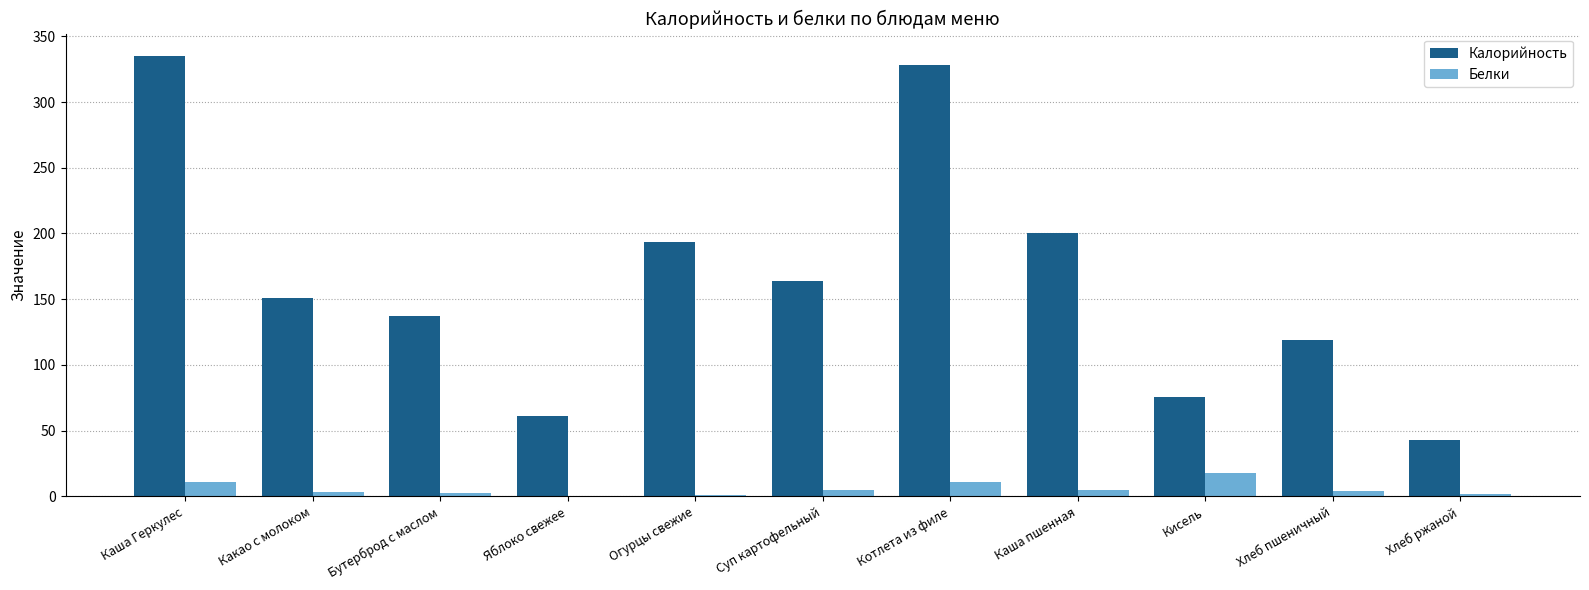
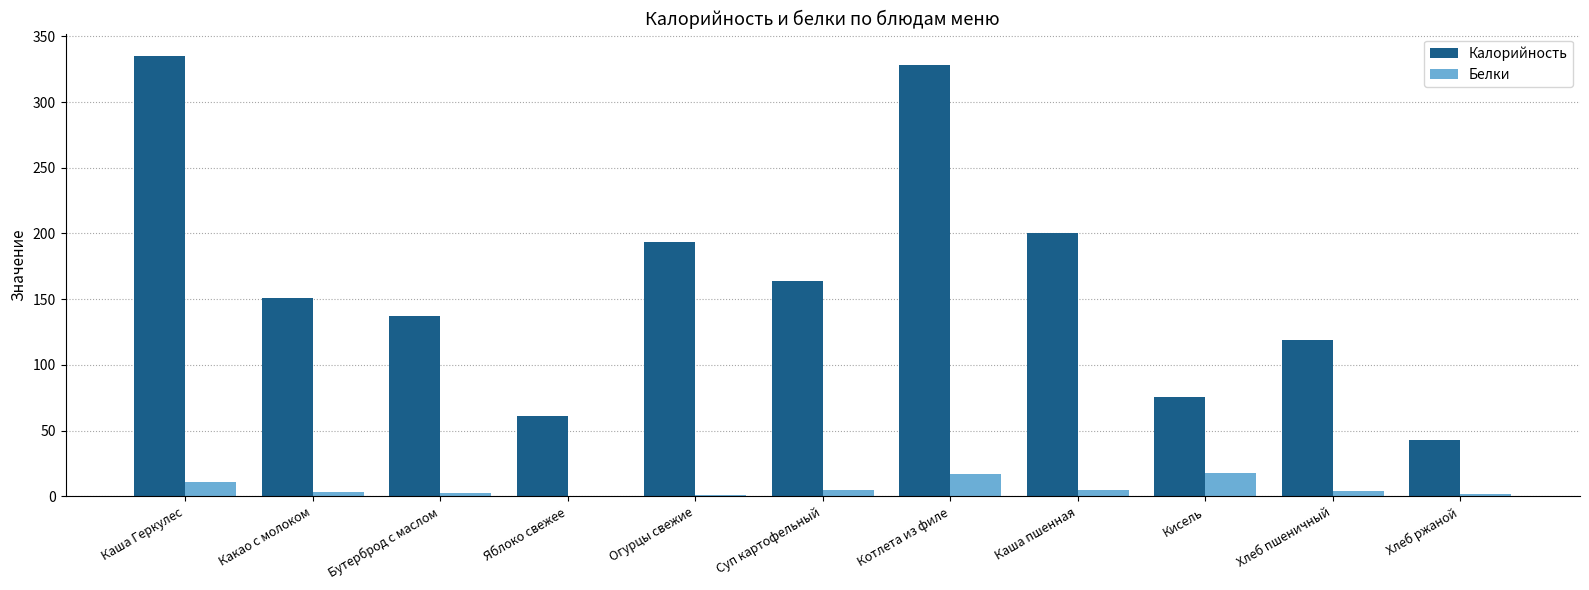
  {
    "Калорийность": {
      "Каша Геркулес": 335,
      "Какао с молоком": 151,
      "Бутерброд с маслом": 137,
      "Яблоко свежее": 61,
      "Огурцы свежие": 194,
      "Суп картофельный": 164,
      "Котлета из филе": 328,
      "Каша пшенная": 201,
      "Кисель": 76,
      "Хлеб пшеничный": 119,
      "Хлеб ржаной": 43
    },
    "Белки": {
      "Каша Геркулес": 11,
      "Какао с молоком": 4,
      "Бутерброд с маслом": 2,
      "Суп картофельный": 5,
-     "Котлета из филе": 11,
+     "Котлета из филе": 17,
      "Каша пшенная": 5,
      "Кисель": 18,
      "Хлеб пшеничный": 4
    }
  }
